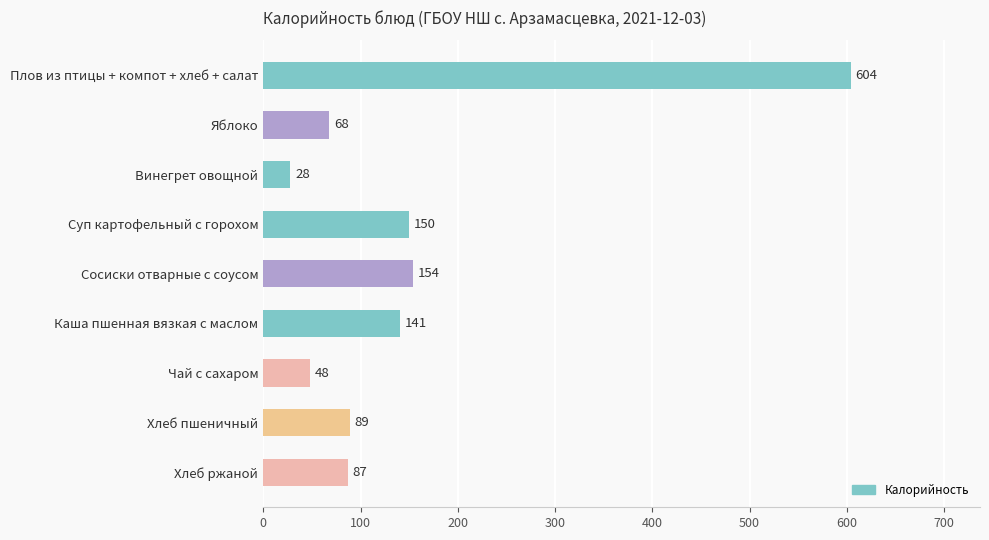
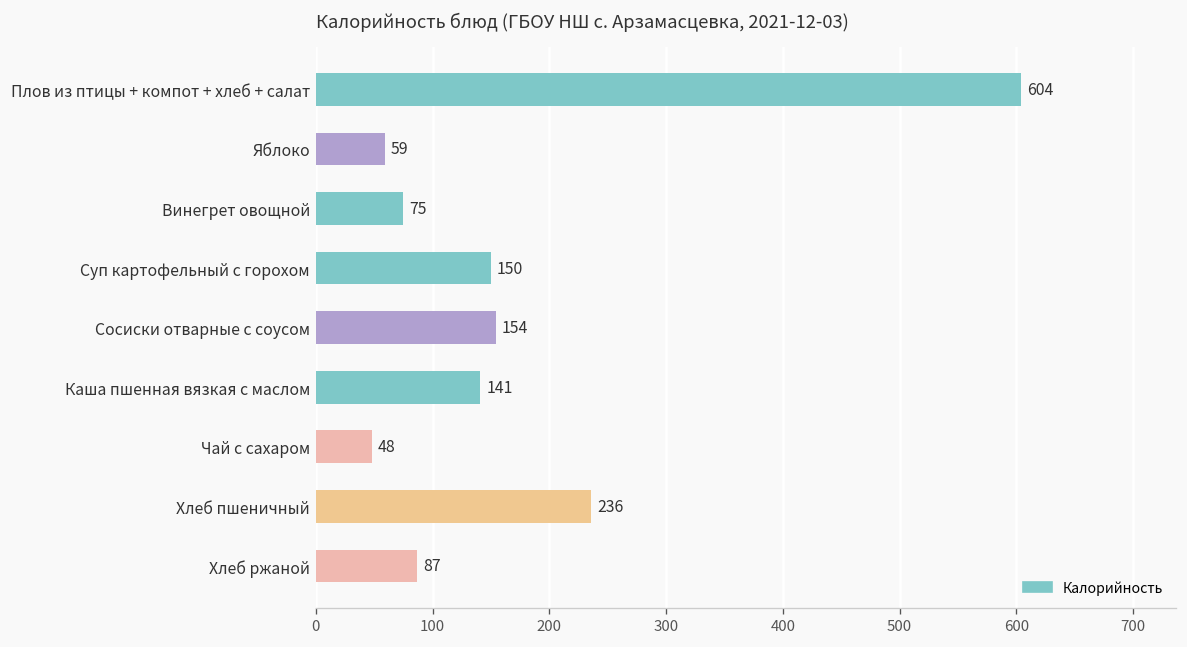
  {
    "Плов из птицы + компот + хлеб + салат": 604,
-   "Яблоко": 68,
-   "Винегрет овощной": 28,
+   "Яблоко": 59,
+   "Винегрет овощной": 75,
    "Суп картофельный с горохом": 150,
    "Сосиски отварные с соусом": 154,
    "Каша пшенная вязкая с маслом": 141,
    "Чай с сахаром": 48,
-   "Хлеб пшеничный": 89,
+   "Хлеб пшеничный": 236,
    "Хлеб ржаной": 87
  }
